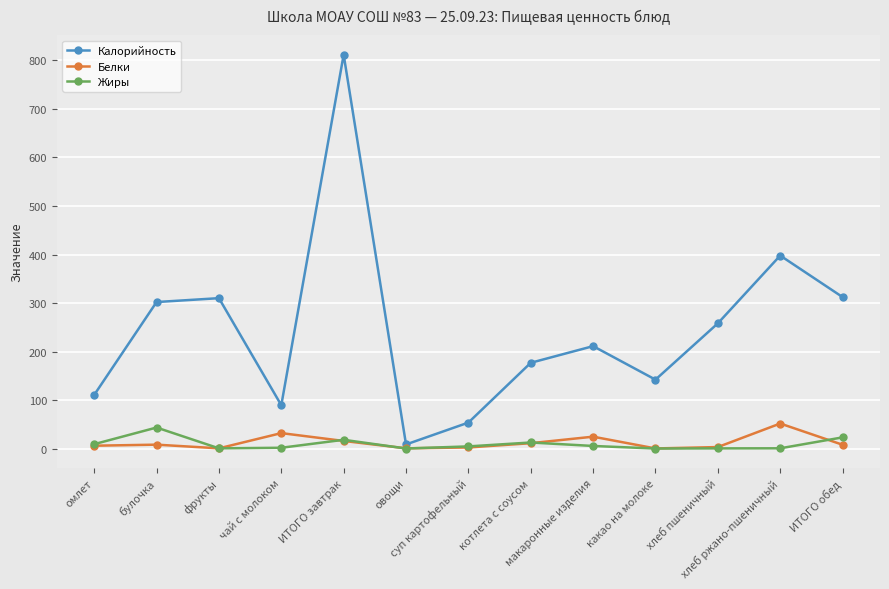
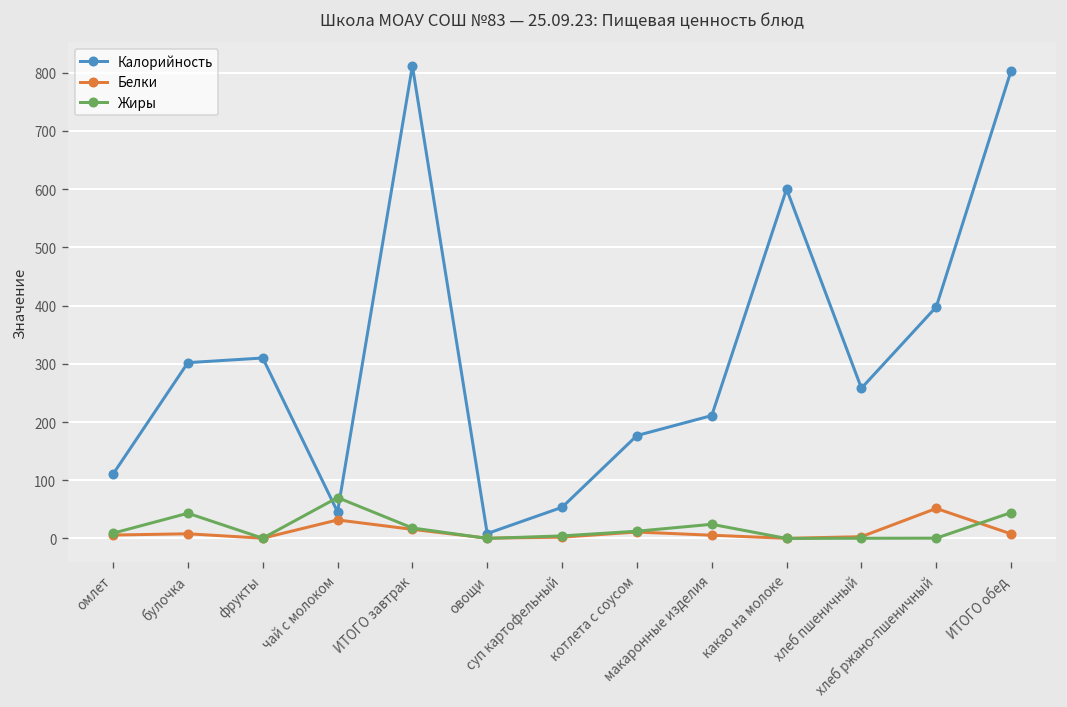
  {
    "Калорийность": {
      "омлет": 110,
      "булочка": 300,
      "фрукты": 310,
-     "чай с молоком": 90,
+     "чай с молоком": 50,
      "ИТОГО завтрак": 810,
      "овощи": 10,
      "суп картофельный": 50,
      "котлета с соусом": 180,
      "макаронные изделия": 210,
-     "какао на молоке": 140,
+     "какао на молоке": 600,
      "хлеб пшеничный": 260,
      "хлеб ржано-пшеничный": 400,
-     "ИТОГО обед": 310
+     "ИТОГО обед": 800
    },
    "Белки": {
      "булочка": 10,
      "чай с молоком": 30,
-     "макаронные изделия": 20,
+     "макаронные изделия": 10,
      "хлеб ржано-пшеничный": 50,
      "ИТОГО обед": 10
    },
    "Жиры": {
      "булочка": 40,
-     "чай с молоком": 0,
-     "макаронные изделия": 10,
+     "чай с молоком": 70,
+     "макаронные изделия": 20,
      "хлеб ржано-пшеничный": 0,
-     "ИТОГО обед": 20
+     "ИТОГО обед": 40
    }
  }
